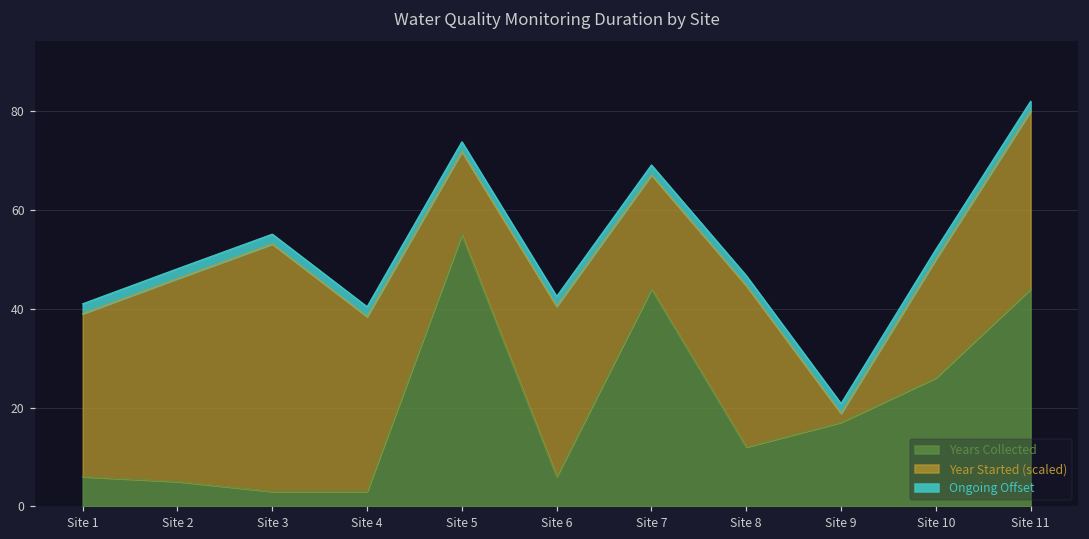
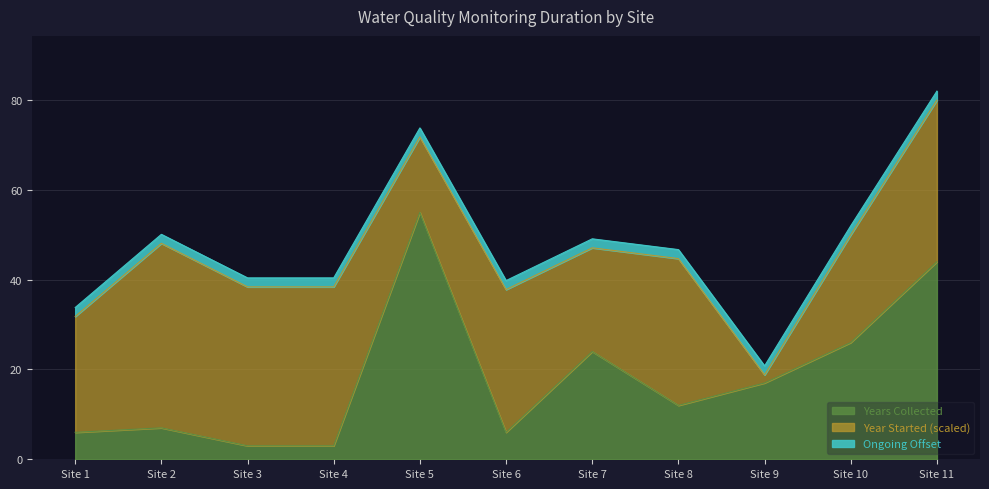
  {
    "Years Collected": {
      "Site 1": 6,
-     "Site 2": 5,
+     "Site 2": 7,
      "Site 3": 3,
      "Site 4": 3,
      "Site 5": 55,
      "Site 6": 6,
-     "Site 7": 44,
+     "Site 7": 24,
      "Site 8": 12,
      "Site 9": 17,
      "Site 10": 26,
      "Site 11": 44
    },
    "Year Started (scaled)": {
-     "Site 1": 33,
+     "Site 1": 26,
      "Site 2": 41,
-     "Site 3": 50,
+     "Site 3": 35,
      "Site 4": 35,
      "Site 5": 17,
-     "Site 6": 35,
+     "Site 6": 32,
      "Site 7": 23,
      "Site 8": 33,
      "Site 9": 2,
      "Site 10": 24,
      "Site 11": 36
    },
    "Ongoing Offset": {
      "Site 1": 2,
      "Site 2": 2,
      "Site 3": 2,
      "Site 4": 2,
      "Site 5": 2,
      "Site 6": 2,
      "Site 7": 2,
      "Site 8": 2,
      "Site 9": 2,
      "Site 10": 2,
      "Site 11": 2
    }
  }
